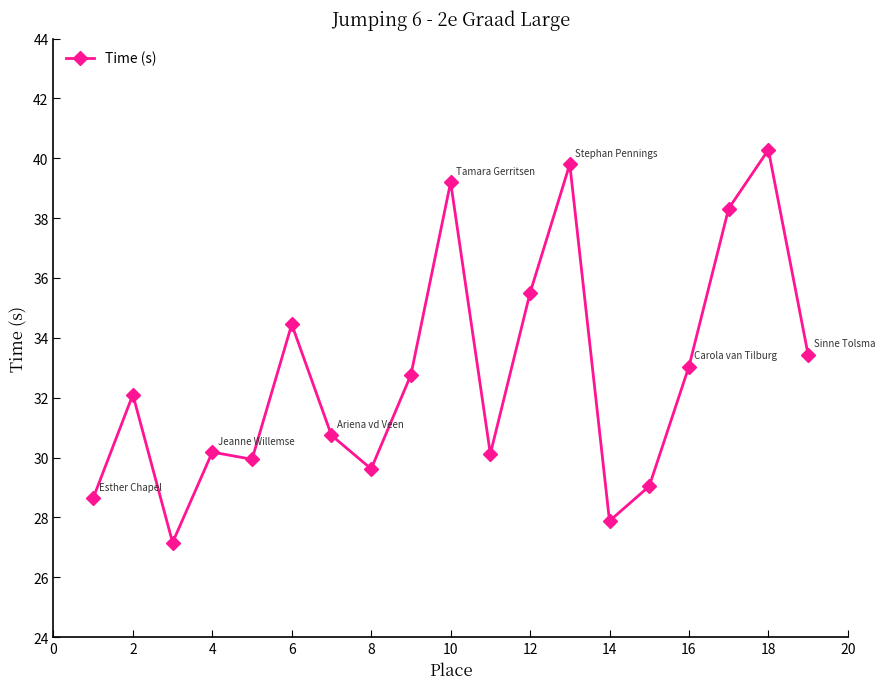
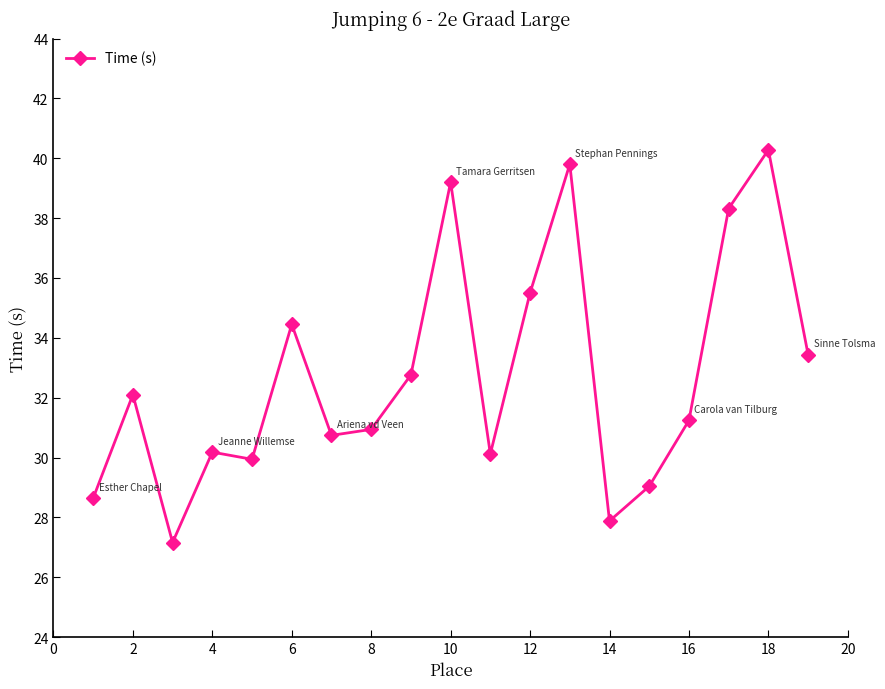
  {
    "2": 32.1,
    "4": 30.2,
    "6": 34.5,
-   "8": 29.6,
+   "8": 30.9,
    "10": 39.2,
    "12": 35.5,
    "14": 27.9,
-   "16": 33.0,
+   "16": 31.2,
    "18": 40.3
  }
